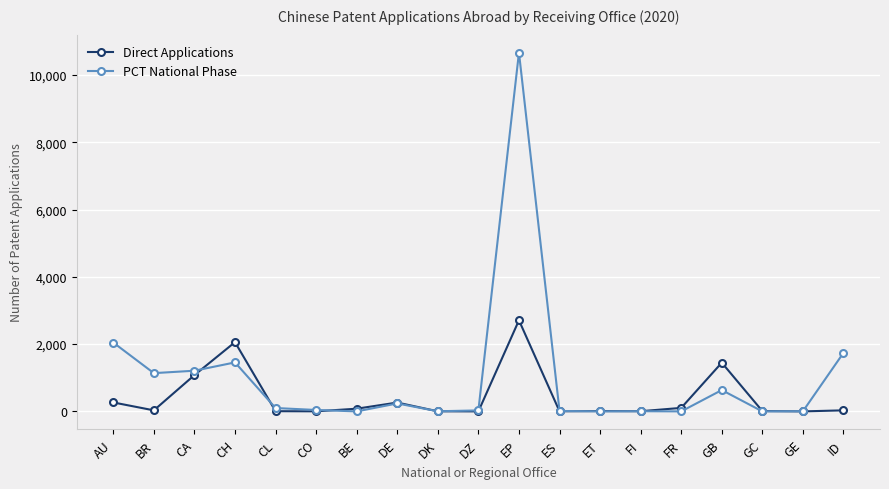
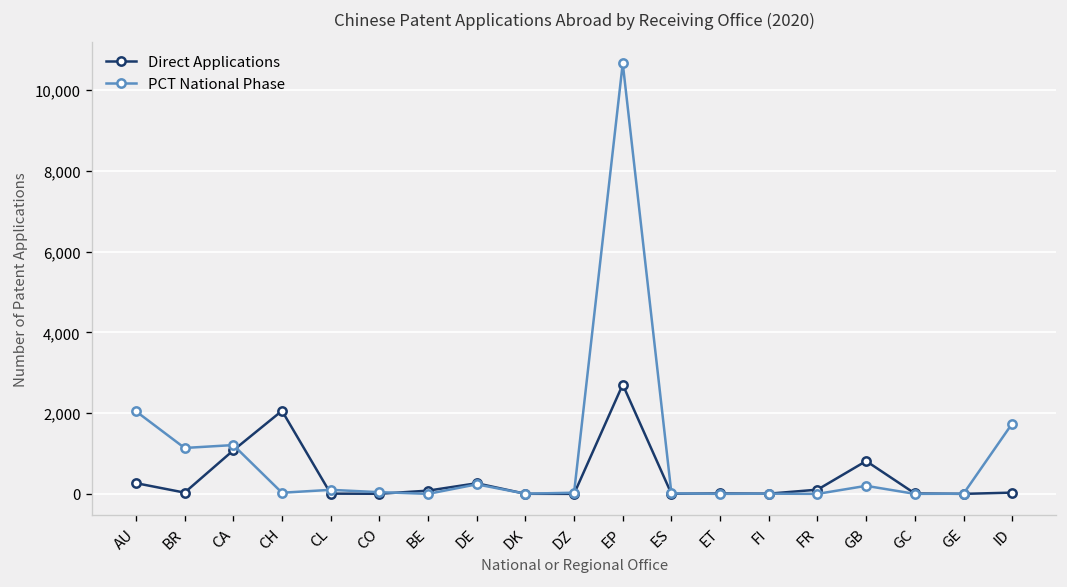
  {
    "Direct Applications": {
      "AU": "300",
      "BR": "0",
      "CA": "1,100",
      "CH": "2,100",
      "CL": "0",
      "BE": "100",
      "EP": "2,700",
      "FR": "100",
-     "GB": "1,400",
+     "GB": "800",
      "ID": "0"
    },
    "PCT National Phase": {
      "AU": "2,000",
      "BR": "1,100",
      "CA": "1,200",
-     "CH": "1,500",
+     "CH": "0",
      "CL": "100",
      "BE": "0",
      "EP": "10,700",
      "FR": "0",
-     "GB": "600",
+     "GB": "200",
      "ID": "1,700"
    }
  }
